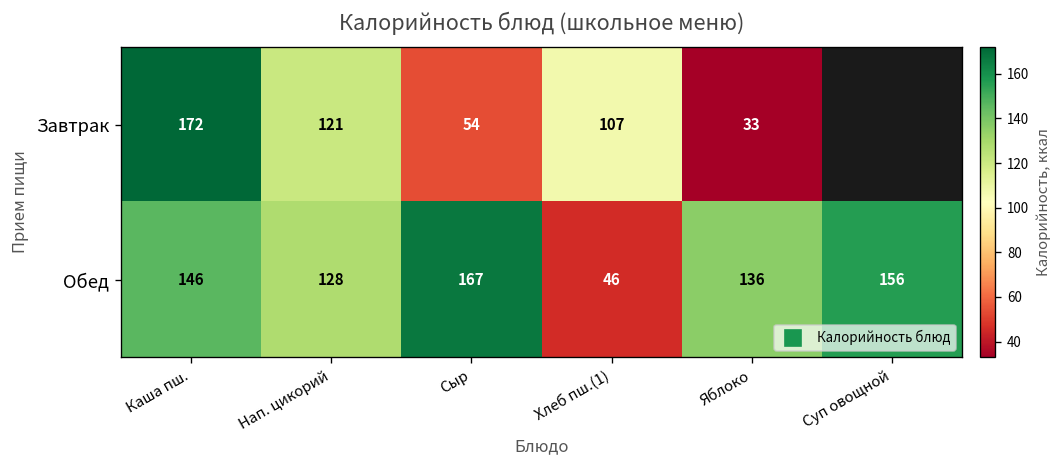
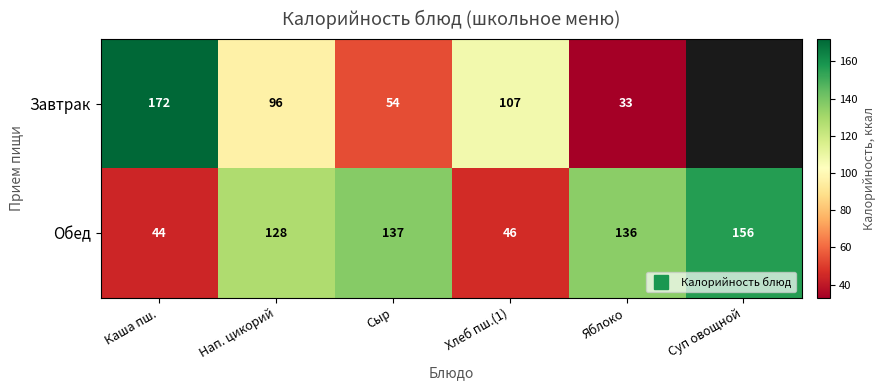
  {
    "Завтрак": {
      "Каша пш.": 172,
-     "Нап. цикорий": 121,
+     "Нап. цикорий": 96,
      "Сыр": 54,
      "Хлеб пш.(1)": 107,
      "Яблоко": 33
    },
    "Обед": {
-     "Каша пш.": 146,
+     "Каша пш.": 44,
      "Нап. цикорий": 128,
-     "Сыр": 167,
+     "Сыр": 137,
      "Хлеб пш.(1)": 46,
      "Яблоко": 136,
      "Суп овощной": 156
    }
  }
